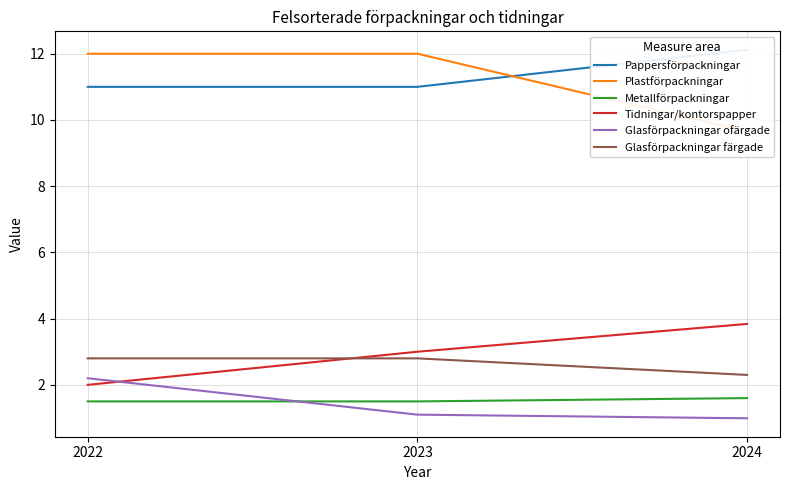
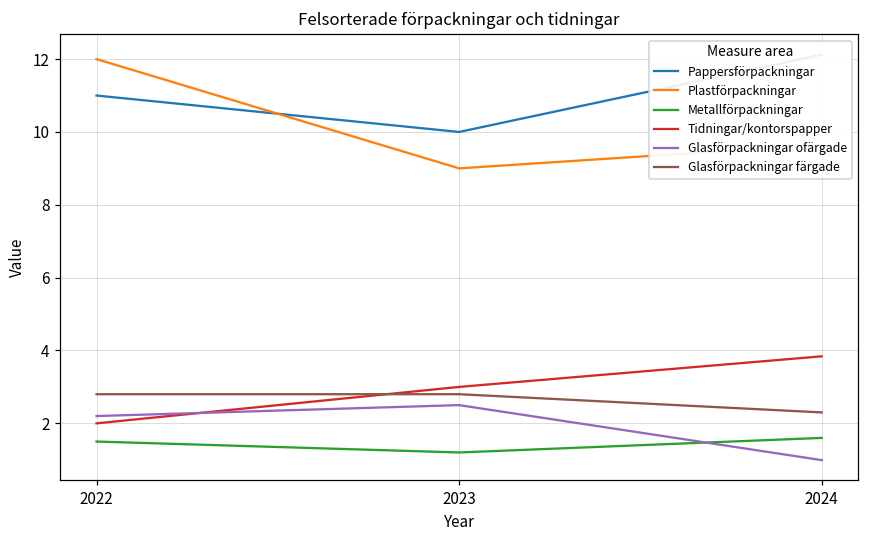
  {
    "Pappersförpackningar": {
      "2022": 11,
-     "2023": 11
+     "2023": 10
    },
    "Plastförpackningar": {
      "2022": 12,
-     "2023": 12
+     "2023": 9
    },
    "Metallförpackningar": {
      "2022": 1.5,
-     "2023": 1.5,
+     "2023": 1.2,
      "2024": 1.6
    },
    "Tidningar/kontorspapper": {
      "2022": 2.0,
      "2023": 3.0,
      "2024": 3.8
    },
    "Glasförpackningar ofärgade": {
      "2022": 2.2,
-     "2023": 1.1,
+     "2023": 2.5,
      "2024": 1.0
    },
    "Glasförpackningar färgade": {
      "2022": 2.8,
      "2023": 2.8,
      "2024": 2.3
    }
  }
